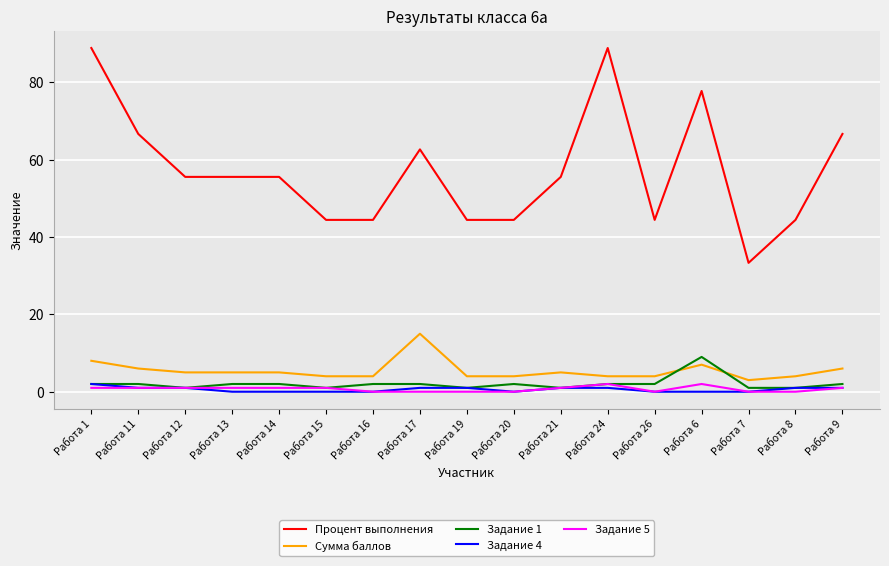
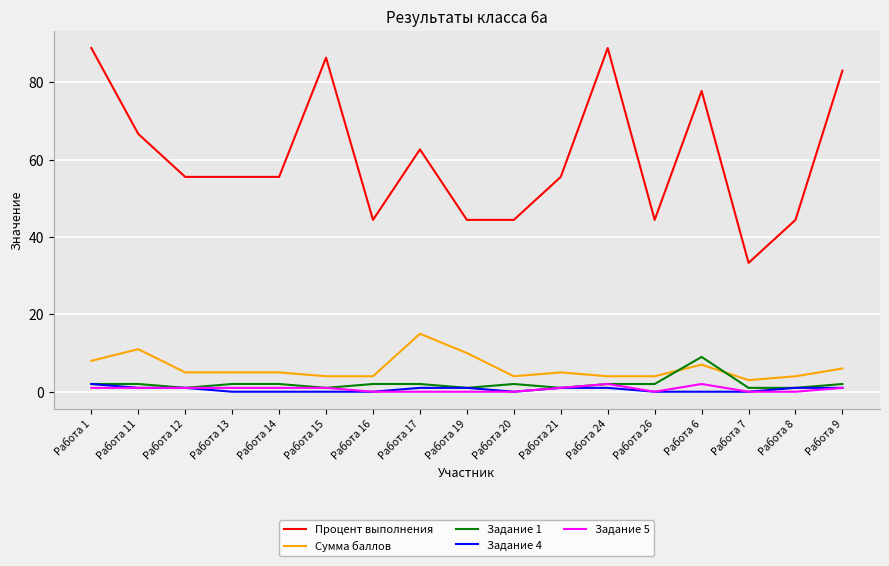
  {
    "Процент выполнения": {
      "Работа 1": 89,
      "Работа 11": 67,
      "Работа 12": 56,
      "Работа 13": 56,
      "Работа 14": 56,
-     "Работа 15": 44,
+     "Работа 15": 86,
      "Работа 16": 44,
      "Работа 17": 63,
      "Работа 19": 44,
      "Работа 20": 44,
      "Работа 21": 56,
      "Работа 24": 89,
      "Работа 26": 44,
      "Работа 6": 78,
      "Работа 7": 33,
      "Работа 8": 44,
-     "Работа 9": 67
+     "Работа 9": 83
    },
    "Сумма баллов": {
      "Работа 1": 8,
-     "Работа 11": 6,
+     "Работа 11": 11,
      "Работа 12": 5,
      "Работа 13": 5,
      "Работа 14": 5,
      "Работа 15": 4,
      "Работа 16": 4,
      "Работа 17": 15,
-     "Работа 19": 4,
+     "Работа 19": 10,
      "Работа 20": 4,
      "Работа 21": 5,
      "Работа 24": 4,
      "Работа 26": 4,
      "Работа 6": 7,
      "Работа 7": 3,
      "Работа 8": 4,
      "Работа 9": 6
    },
    "Задание 1": {
      "Работа 11": 2,
      "Работа 13": 2,
      "Работа 14": 2,
      "Работа 16": 2,
      "Работа 17": 2,
      "Работа 20": 2,
      "Работа 26": 2,
      "Работа 6": 9,
      "Работа 7": 1,
      "Работа 9": 2
    },
    "Задание 4": {
      "Работа 13": 0,
      "Работа 14": 0,
      "Работа 15": 0,
      "Работа 17": 1,
      "Работа 24": 1,
      "Работа 6": 0
    },
    "Задание 5": {
      "Работа 1": 1,
      "Работа 13": 1,
      "Работа 14": 1,
      "Работа 17": 0,
      "Работа 19": 0,
      "Работа 6": 2,
      "Работа 8": 0
    }
  }
